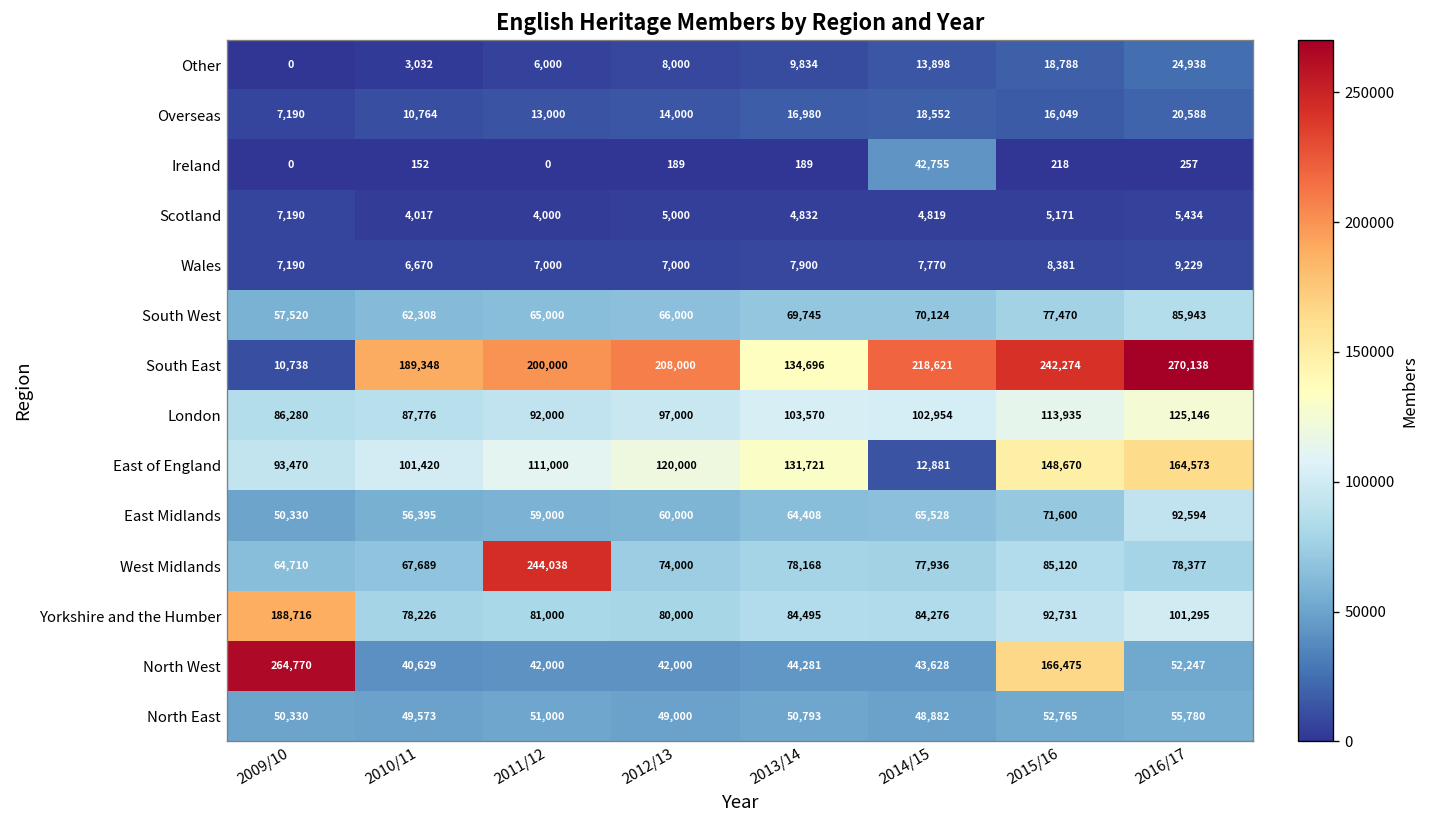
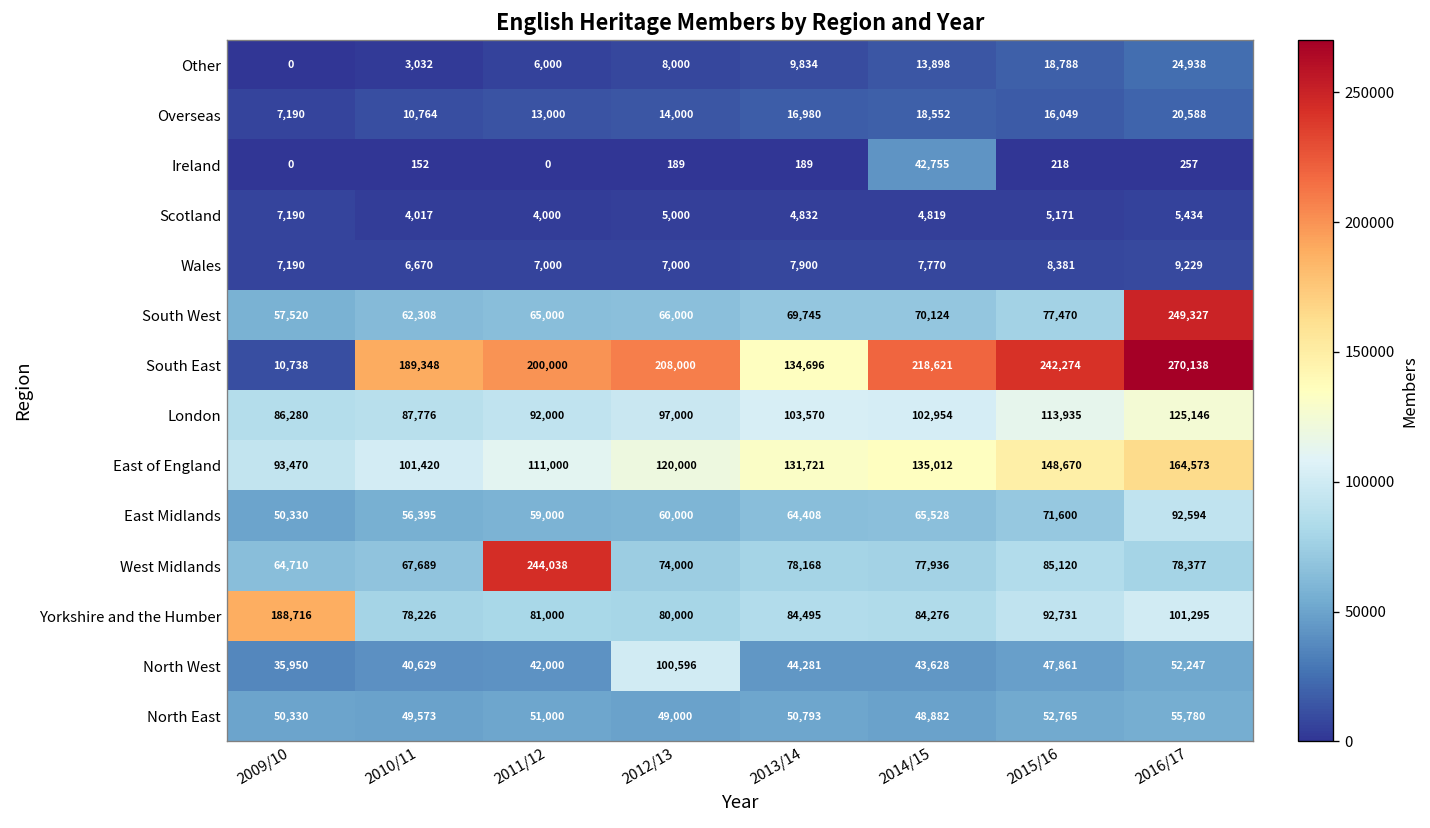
  {
    "Other": {
      "2009/10": "0",
      "2010/11": "3,032",
      "2011/12": "6,000",
      "2012/13": "8,000",
      "2013/14": "9,834",
      "2014/15": "13,898",
      "2015/16": "18,788",
      "2016/17": "24,938"
    },
    "Overseas": {
      "2009/10": "7,190",
      "2010/11": "10,764",
      "2011/12": "13,000",
      "2012/13": "14,000",
      "2013/14": "16,980",
      "2014/15": "18,552",
      "2015/16": "16,049",
      "2016/17": "20,588"
    },
    "Ireland": {
      "2009/10": "0",
      "2010/11": "152",
      "2011/12": "0",
      "2012/13": "189",
      "2013/14": "189",
      "2014/15": "42,755",
      "2015/16": "218",
      "2016/17": "257"
    },
    "Scotland": {
      "2009/10": "7,190",
      "2010/11": "4,017",
      "2011/12": "4,000",
      "2012/13": "5,000",
      "2013/14": "4,832",
      "2014/15": "4,819",
      "2015/16": "5,171",
      "2016/17": "5,434"
    },
    "Wales": {
      "2009/10": "7,190",
      "2010/11": "6,670",
      "2011/12": "7,000",
      "2012/13": "7,000",
      "2013/14": "7,900",
      "2014/15": "7,770",
      "2015/16": "8,381",
      "2016/17": "9,229"
    },
    "South West": {
      "2009/10": "57,520",
      "2010/11": "62,308",
      "2011/12": "65,000",
      "2012/13": "66,000",
      "2013/14": "69,745",
      "2014/15": "70,124",
      "2015/16": "77,470",
-     "2016/17": "85,943"
+     "2016/17": "249,327"
    },
    "South East": {
      "2009/10": "10,738",
      "2010/11": "189,348",
      "2011/12": "200,000",
      "2012/13": "208,000",
      "2013/14": "134,696",
      "2014/15": "218,621",
      "2015/16": "242,274",
      "2016/17": "270,138"
    },
    "London": {
      "2009/10": "86,280",
      "2010/11": "87,776",
      "2011/12": "92,000",
      "2012/13": "97,000",
      "2013/14": "103,570",
      "2014/15": "102,954",
      "2015/16": "113,935",
      "2016/17": "125,146"
    },
    "East of England": {
      "2009/10": "93,470",
      "2010/11": "101,420",
      "2011/12": "111,000",
      "2012/13": "120,000",
      "2013/14": "131,721",
-     "2014/15": "12,881",
+     "2014/15": "135,012",
      "2015/16": "148,670",
      "2016/17": "164,573"
    },
    "East Midlands": {
      "2009/10": "50,330",
      "2010/11": "56,395",
      "2011/12": "59,000",
      "2012/13": "60,000",
      "2013/14": "64,408",
      "2014/15": "65,528",
      "2015/16": "71,600",
      "2016/17": "92,594"
    },
    "West Midlands": {
      "2009/10": "64,710",
      "2010/11": "67,689",
      "2011/12": "244,038",
      "2012/13": "74,000",
      "2013/14": "78,168",
      "2014/15": "77,936",
      "2015/16": "85,120",
      "2016/17": "78,377"
    },
    "Yorkshire and the Humber": {
      "2009/10": "188,716",
      "2010/11": "78,226",
      "2011/12": "81,000",
      "2012/13": "80,000",
      "2013/14": "84,495",
      "2014/15": "84,276",
      "2015/16": "92,731",
      "2016/17": "101,295"
    },
    "North West": {
-     "2009/10": "264,770",
+     "2009/10": "35,950",
      "2010/11": "40,629",
      "2011/12": "42,000",
-     "2012/13": "42,000",
+     "2012/13": "100,596",
      "2013/14": "44,281",
      "2014/15": "43,628",
-     "2015/16": "166,475",
+     "2015/16": "47,861",
      "2016/17": "52,247"
    },
    "North East": {
      "2009/10": "50,330",
      "2010/11": "49,573",
      "2011/12": "51,000",
      "2012/13": "49,000",
      "2013/14": "50,793",
      "2014/15": "48,882",
      "2015/16": "52,765",
      "2016/17": "55,780"
    }
  }
